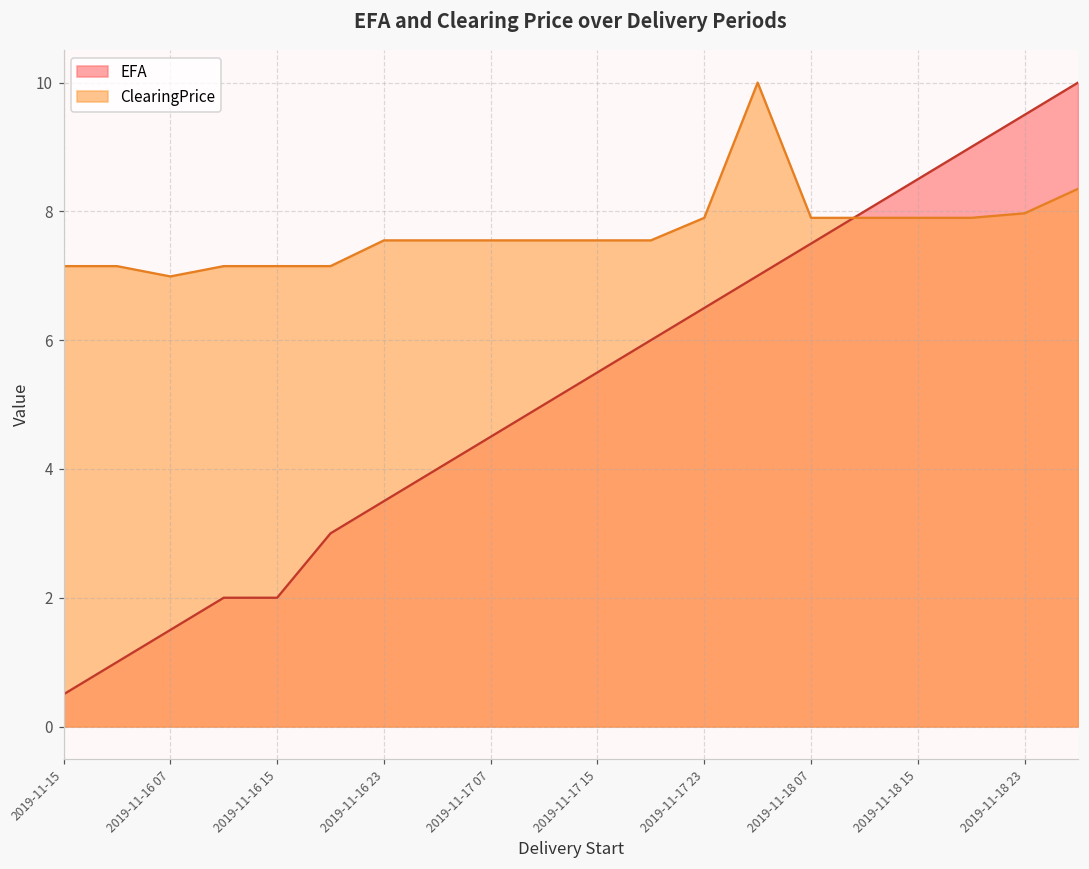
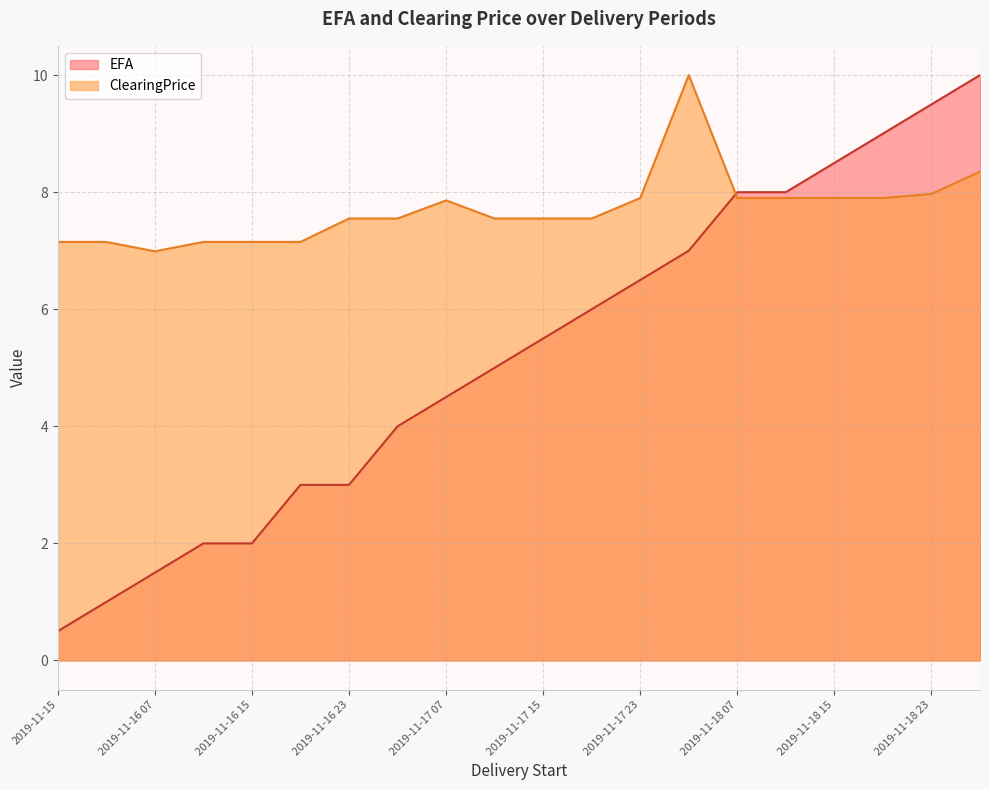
  {
    "EFA": {
      "2019-11-15": 0.5,
      "2019-11-16 07": 1.5,
      "2019-11-16 15": 2.0,
-     "2019-11-16 23": 3.5,
+     "2019-11-16 23": 3.0,
      "2019-11-17 07": 4.5,
      "2019-11-17 15": 5.5,
      "2019-11-17 23": 6.5,
-     "2019-11-18 07": 7.5,
+     "2019-11-18 07": 8.0,
      "2019-11-18 15": 8.5,
      "2019-11-18 23": 9.5
    },
    "ClearingPrice": {
      "2019-11-15": 7.2,
      "2019-11-16 07": 7.0,
      "2019-11-16 15": 7.2,
      "2019-11-16 23": 7.6,
-     "2019-11-17 07": 7.6,
+     "2019-11-17 07": 7.9,
      "2019-11-17 15": 7.6,
      "2019-11-17 23": 7.9,
      "2019-11-18 07": 7.9,
      "2019-11-18 15": 7.9,
      "2019-11-18 23": 8.0
    }
  }
